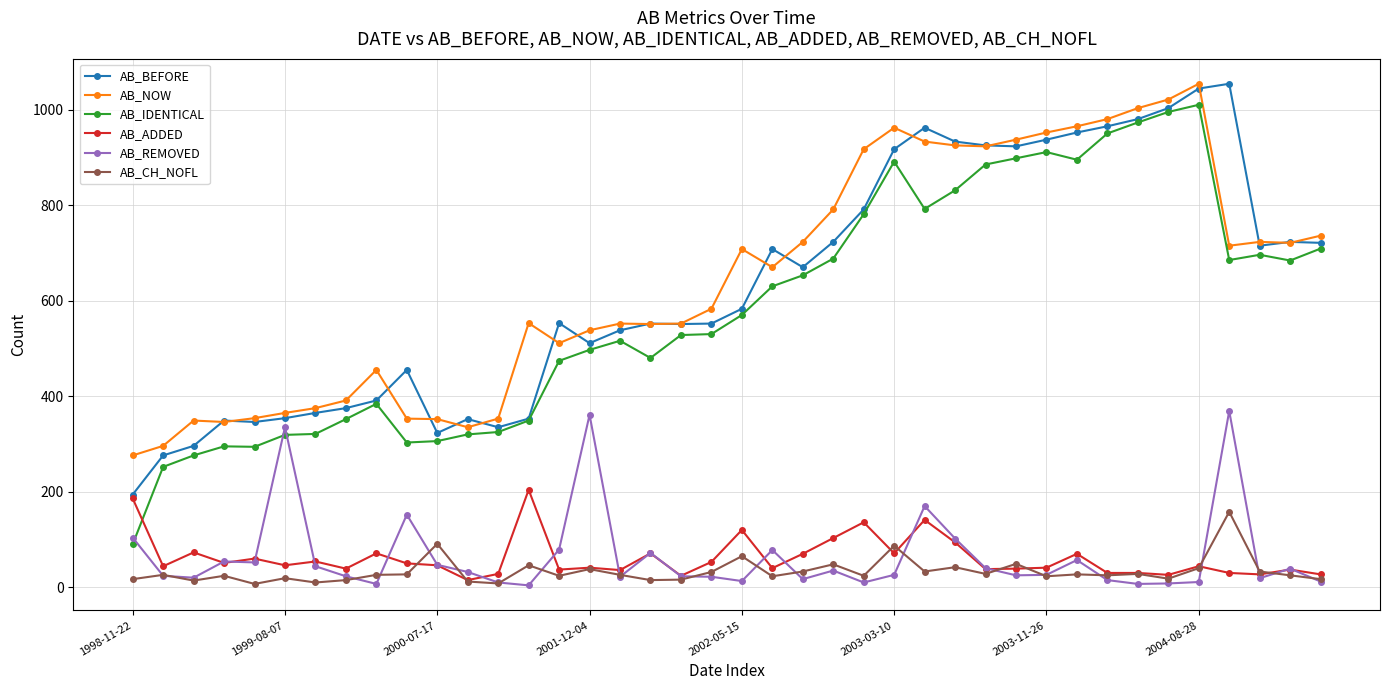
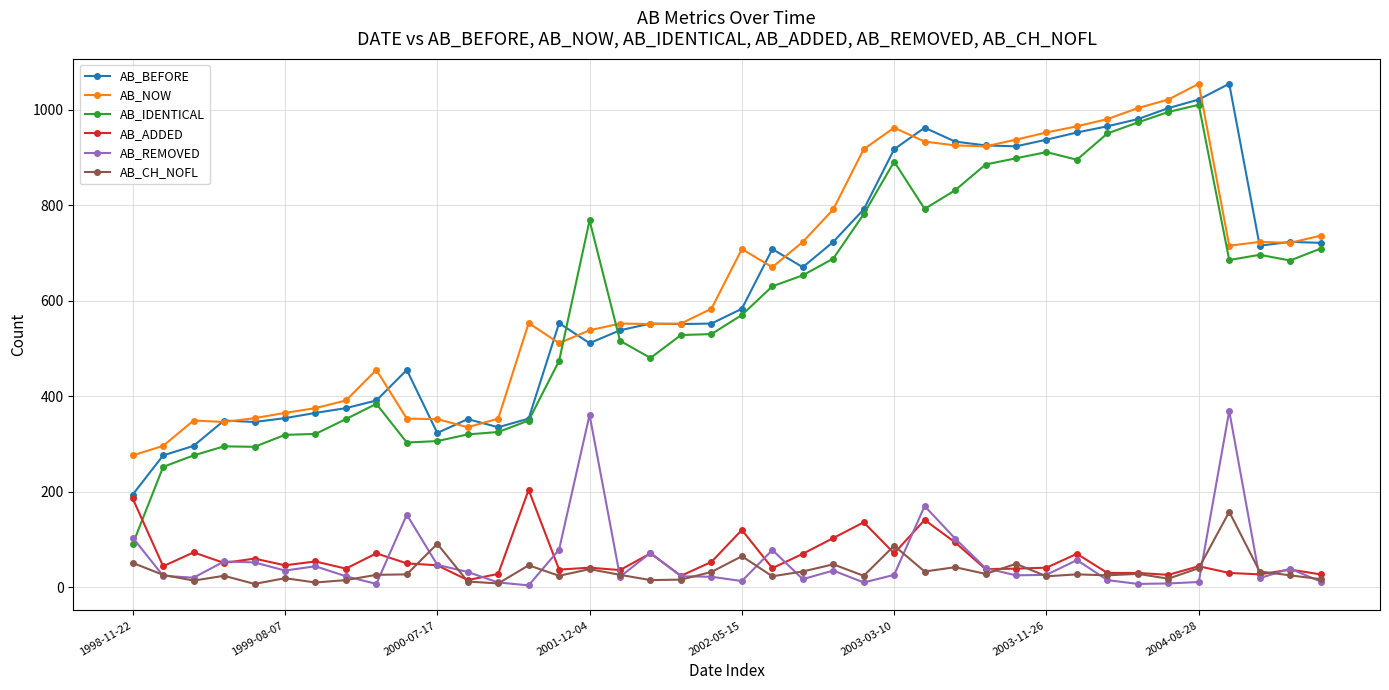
  {
    "AB_BEFORE": {
      "1998-11-22": 190,
      "1999-08-07": 350,
      "2000-07-17": 320,
      "2001-12-04": 510,
      "2002-05-15": 580,
      "2003-03-10": 920,
      "2003-11-26": 940,
-     "2004-08-28": 1040
+     "2004-08-28": 1020
    },
    "AB_NOW": {
      "1998-11-22": 280,
      "1999-08-07": 370,
      "2000-07-17": 350,
      "2001-12-04": 540,
      "2002-05-15": 710,
      "2003-03-10": 960,
      "2003-11-26": 950,
      "2004-08-28": 1050
    },
    "AB_IDENTICAL": {
      "1998-11-22": 90,
      "1999-08-07": 320,
      "2000-07-17": 310,
-     "2001-12-04": 500,
+     "2001-12-04": 770,
      "2002-05-15": 570,
      "2003-03-10": 890,
      "2003-11-26": 910,
      "2004-08-28": 1010
    },
    "AB_ADDED": {
      "1998-11-22": 190,
      "1999-08-07": 50,
      "2002-05-15": 120,
      "2003-03-10": 70,
      "2003-11-26": 40
    },
    "AB_REMOVED": {
      "1998-11-22": 100,
-     "1999-08-07": 340,
+     "1999-08-07": 40,
      "2001-12-04": 360,
      "2002-05-15": 10,
      "2003-03-10": 30,
      "2004-08-28": 10
    },
    "AB_CH_NOFL": {
-     "1998-11-22": 20,
+     "1998-11-22": 50,
      "1999-08-07": 20,
      "2000-07-17": 90,
      "2002-05-15": 70,
      "2003-03-10": 90
    }
  }
